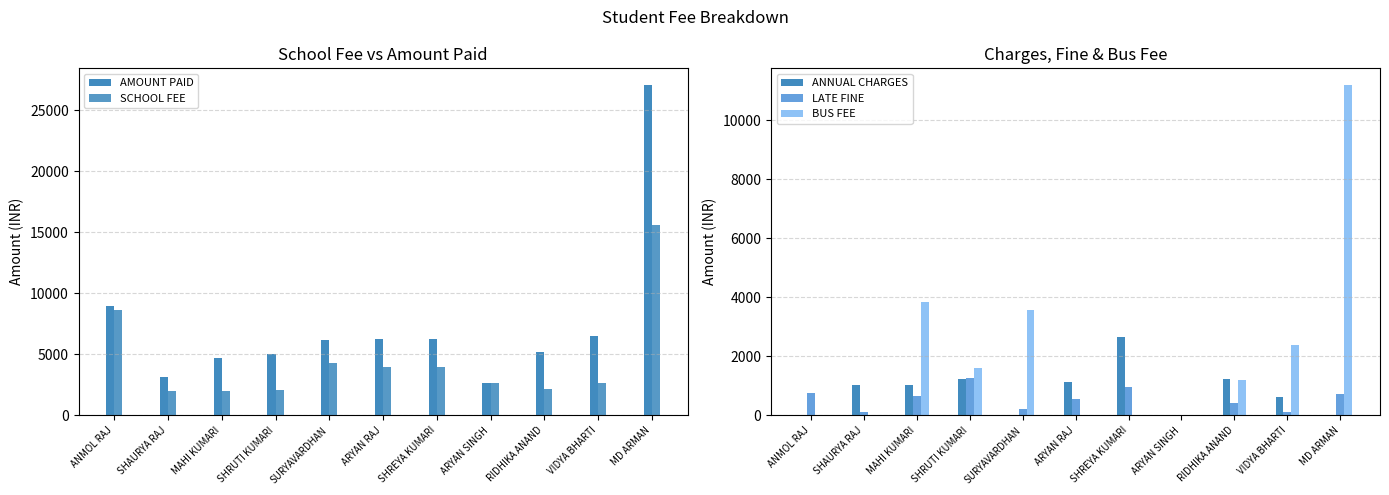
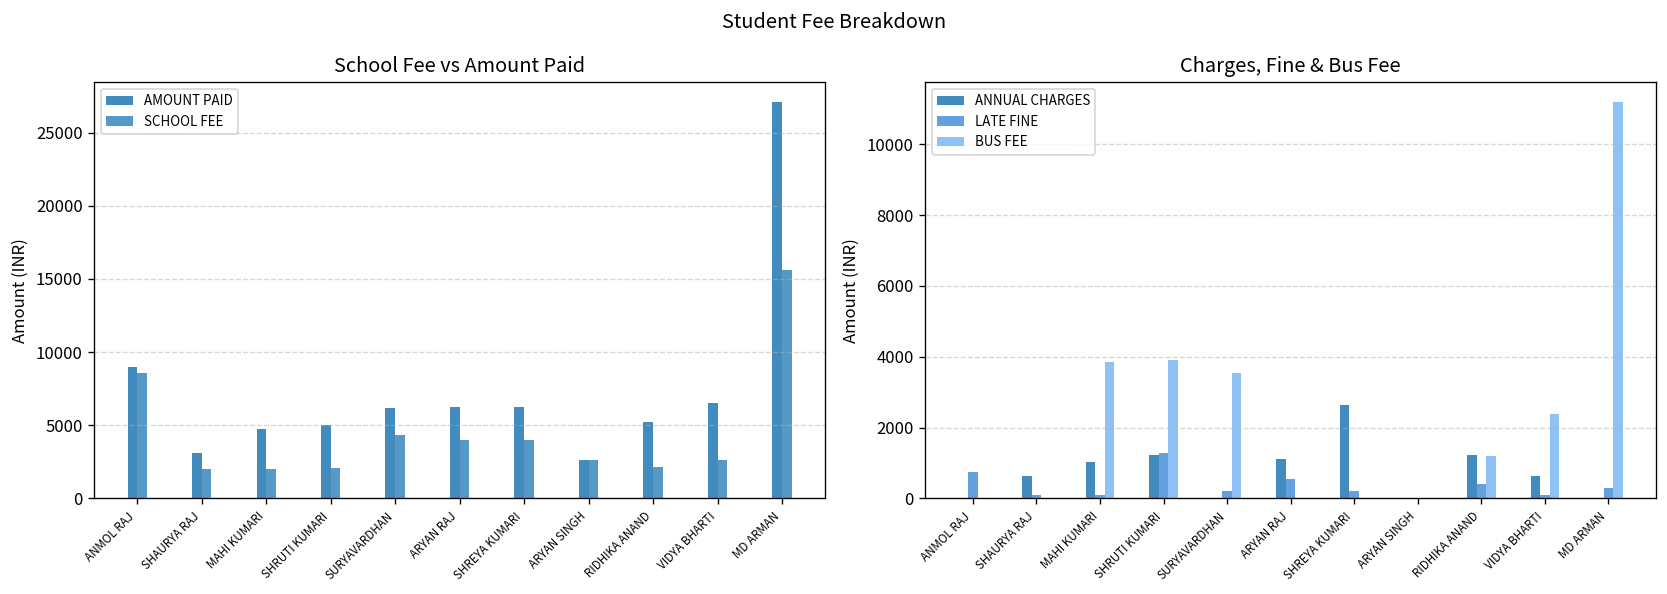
  {
    "Charges, Fine & Bus Fee": {
      "ANNUAL CHARGES": {
        "ANMOL RAJ": 0,
-       "SHAURYA RAJ": 1000,
+       "SHAURYA RAJ": 600,
        "MAHI KUMARI": 1000,
        "SHRUTI KUMARI": 1200,
        "SURYAVARDHAN": 0,
        "ARYAN RAJ": 1100,
        "SHREYA KUMARI": 2600,
        "ARYAN SINGH": 0,
        "RIDHIKA ANAND": 1200,
        "VIDYA BHARTI": 600,
        "MD ARMAN": 0
      },
      "LATE FINE": {
        "ANMOL RAJ": 700,
        "SHAURYA RAJ": 100,
-       "MAHI KUMARI": 700,
+       "MAHI KUMARI": 100,
        "SHRUTI KUMARI": 1300,
        "SURYAVARDHAN": 200,
        "ARYAN RAJ": 500,
-       "SHREYA KUMARI": 1000,
+       "SHREYA KUMARI": 200,
        "ARYAN SINGH": 0,
        "RIDHIKA ANAND": 400,
        "VIDYA BHARTI": 100,
-       "MD ARMAN": 700
+       "MD ARMAN": 300
      },
      "BUS FEE": {
        "ANMOL RAJ": 0,
        "SHAURYA RAJ": 0,
        "MAHI KUMARI": 3800,
-       "SHRUTI KUMARI": 1600,
+       "SHRUTI KUMARI": 3900,
        "SURYAVARDHAN": 3600,
        "ARYAN RAJ": 0,
        "SHREYA KUMARI": 0,
        "ARYAN SINGH": 0,
        "RIDHIKA ANAND": 1200,
        "VIDYA BHARTI": 2400,
        "MD ARMAN": 11200
      }
    }
  }
